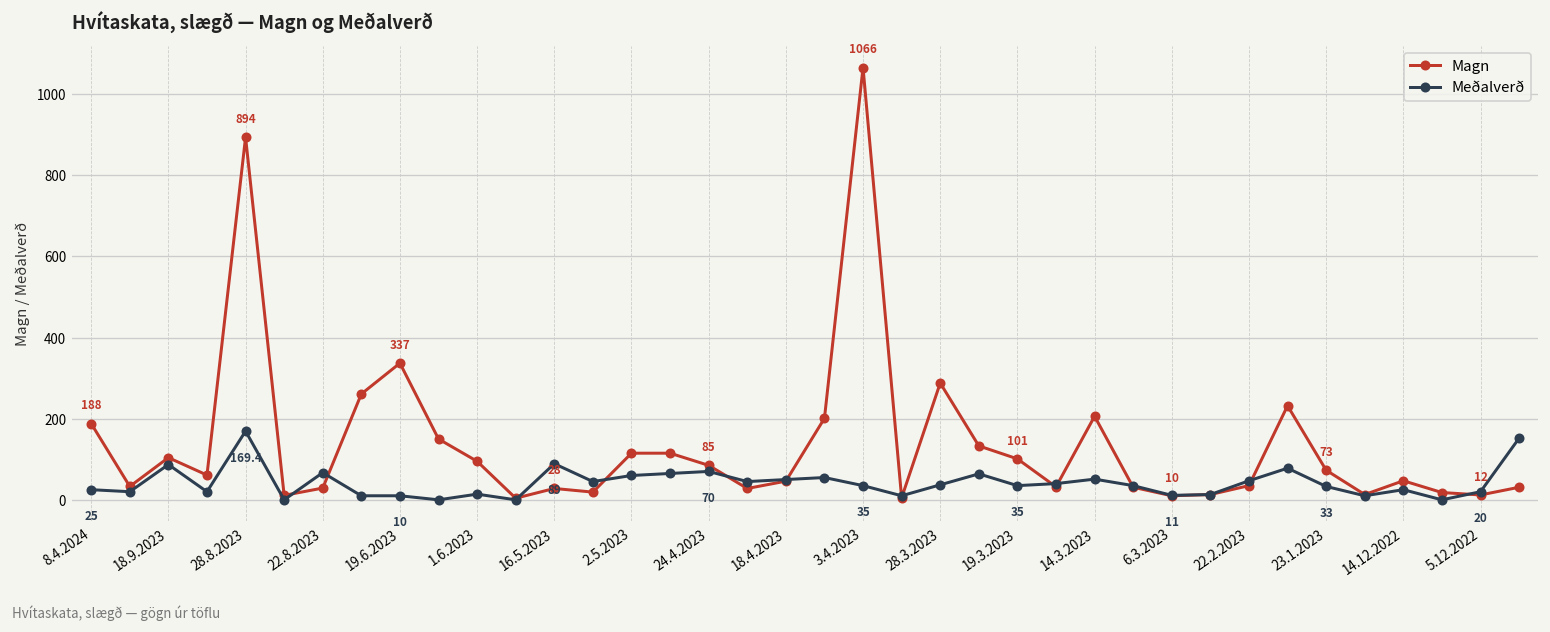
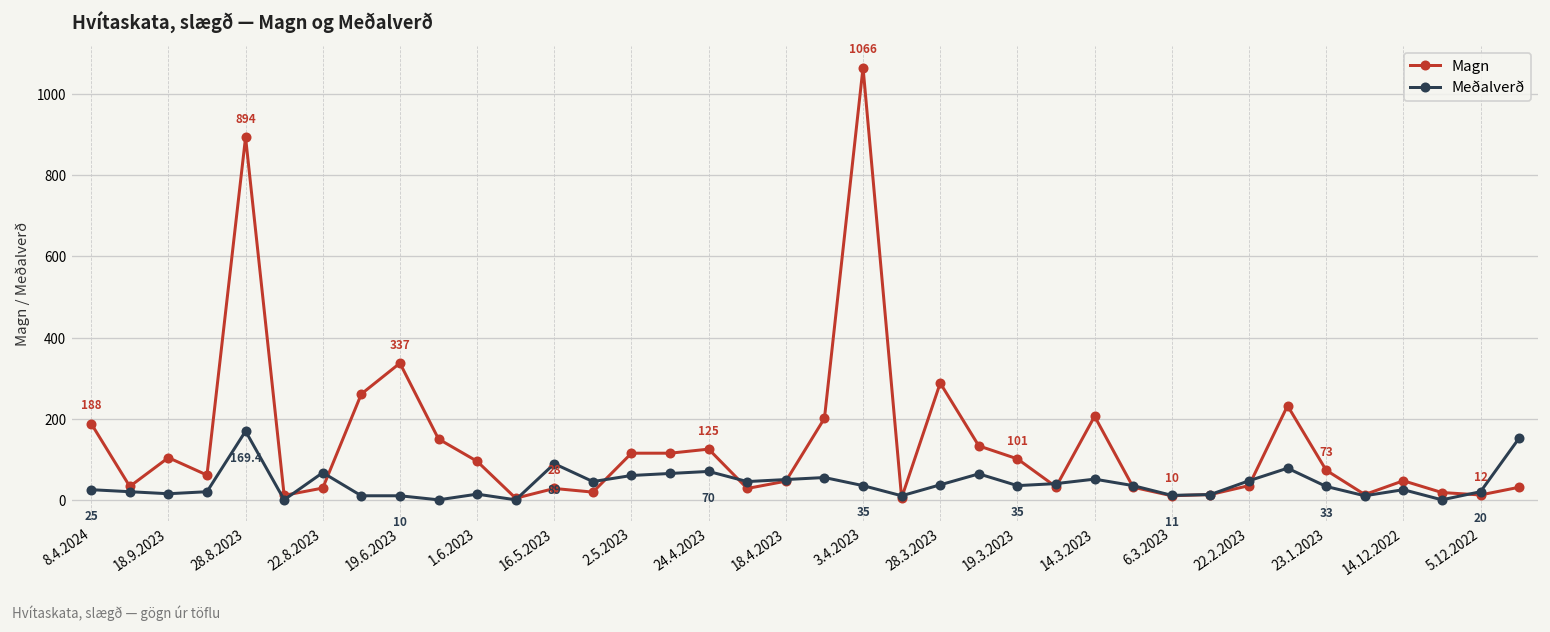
  {
    "Magn": {
      "8.4.2024": 188,
      "28.8.2023": 894,
      "19.6.2023": 337,
-     "24.4.2023": 85,
+     "24.4.2023": 125,
      "3.4.2023": 1066,
      "19.3.2023": 101,
      "23.1.2023": 73,
      "5.12.2022": 12
    },
    "Meðalverð": {
-     "18.9.2023": 90,
+     "18.9.2023": 20,
      "22.8.2023": 70,
      "1.6.2023": 10,
      "2.5.2023": 60,
      "28.3.2023": 40,
      "14.3.2023": 50,
      "22.2.2023": 50,
      "14.12.2022": 30
    }
  }
